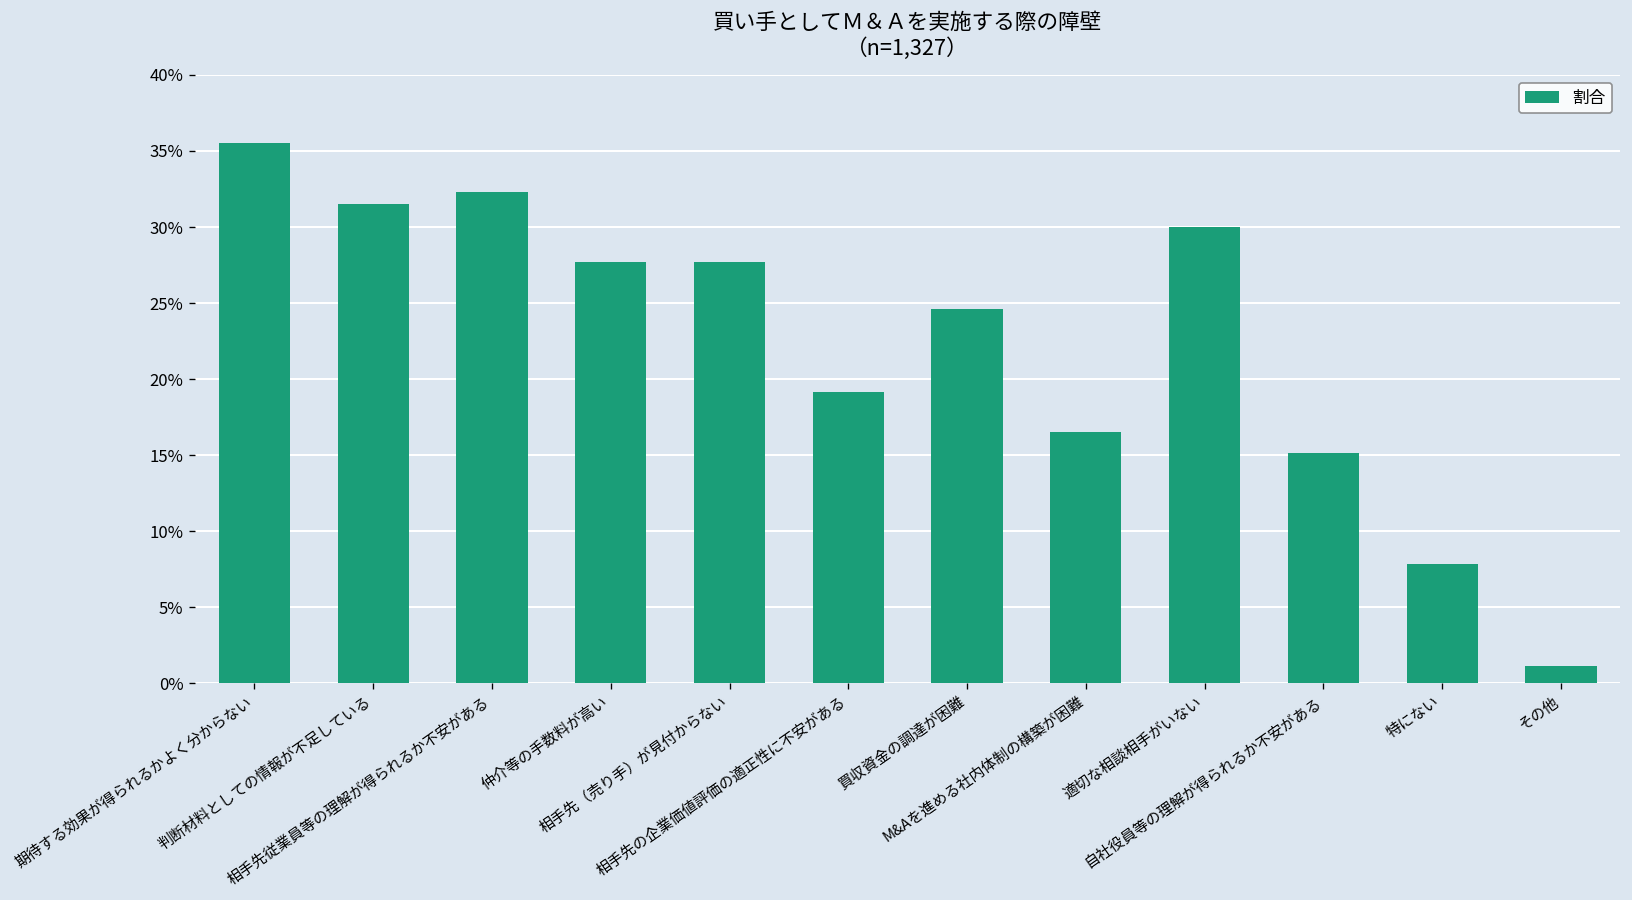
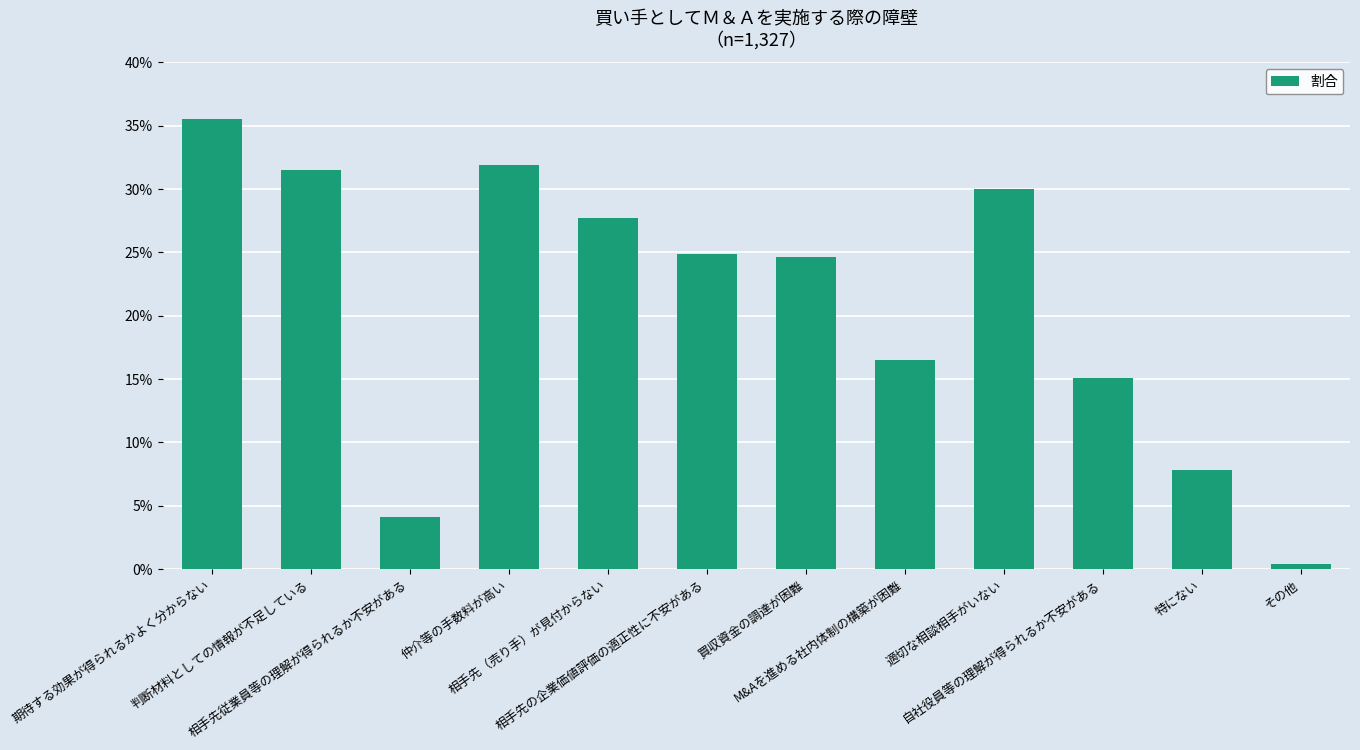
  {
    "期待する効果が得られるかよく分からない": "35.5%",
    "判断材料としての情報が不足している": "31.5%",
-   "相手先従業員等の理解が得られるか不安がある": "32.3%",
-   "仲介等の手数料が高い": "27.7%",
+   "相手先従業員等の理解が得られるか不安がある": "4.1%",
+   "仲介等の手数料が高い": "31.9%",
    "相手先（売り手）が見付からない": "27.7%",
-   "相手先の企業価値評価の適正性に不安がある": "19.1%",
+   "相手先の企業価値評価の適正性に不安がある": "24.9%",
    "買収資金の調達が困難": "24.6%",
    "M&Aを進める社内体制の構築が困難": "16.5%",
    "適切な相談相手がいない": "30.0%",
    "自社役員等の理解が得られるか不安がある": "15.1%",
    "特にない": "7.8%",
-   "その他": "1.1%"
+   "その他": "0.4%"
  }
